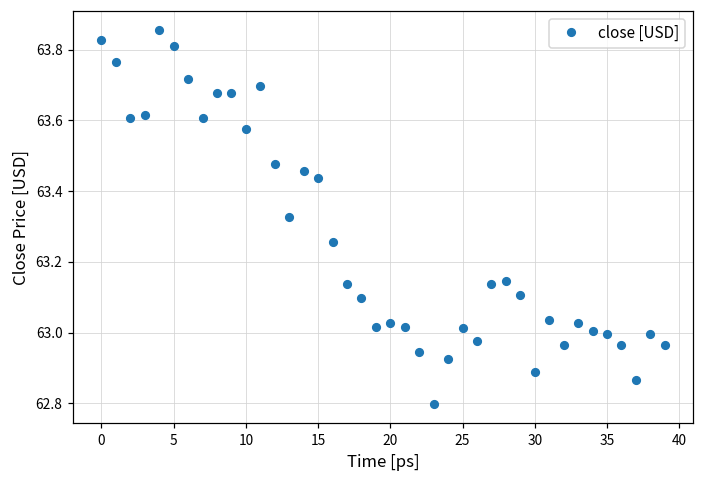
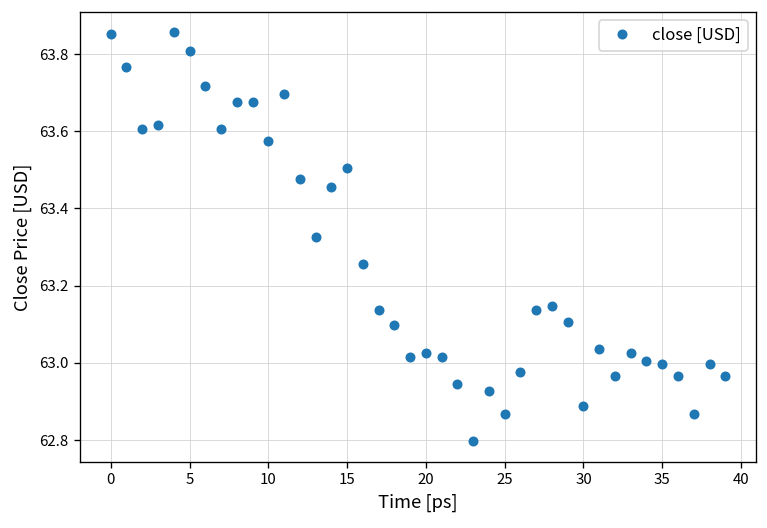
  {
-   "0": 63.83,
+   "0": 63.85,
    "5": 63.81,
    "10": 63.58,
-   "15": 63.44,
+   "15": 63.51,
    "20": 63.03,
-   "25": 63.01,
+   "25": 62.87,
    "30": 62.89,
    "35": 63.00
  }
